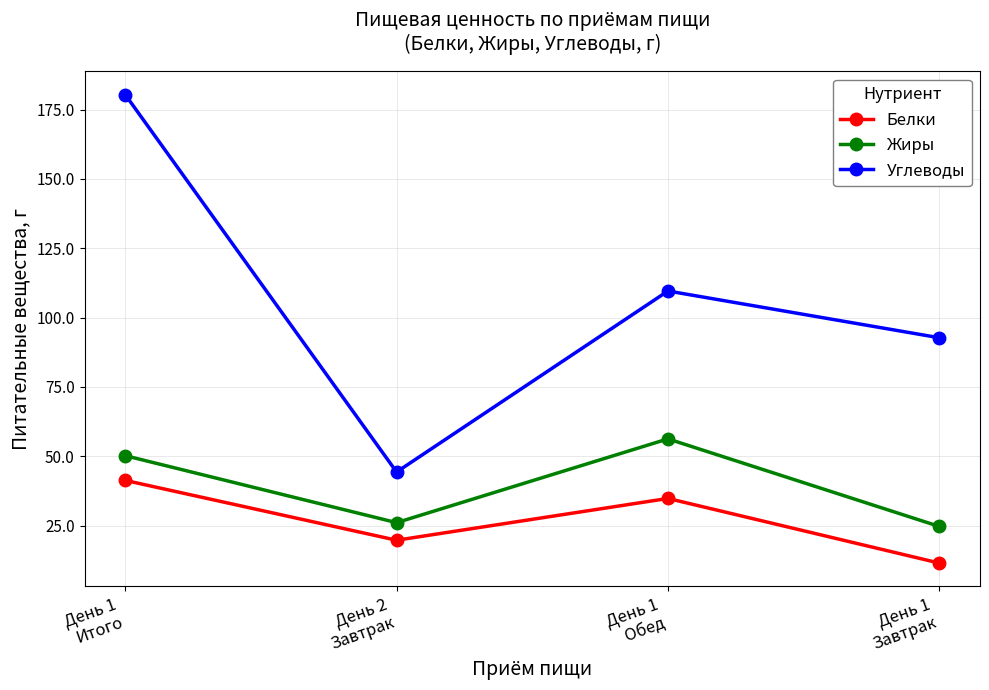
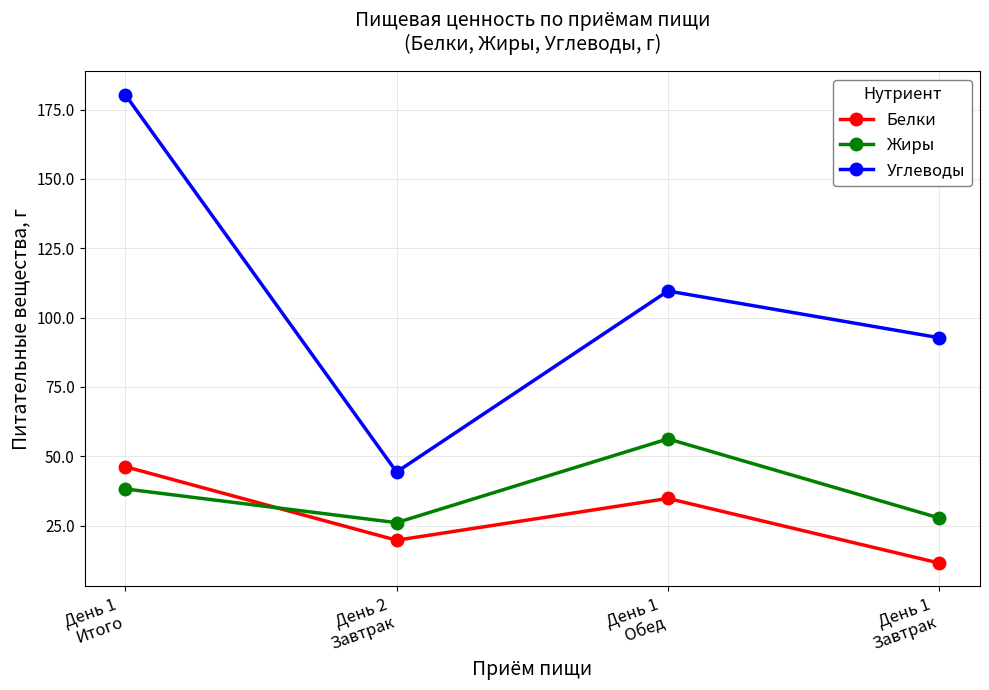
  {
    "Белки": {
-     "День 1 Итого": 41,
+     "День 1 Итого": 46,
      "День 2 Завтрак": 20,
      "День 1 Обед": 35,
      "День 1 Завтрак": 11
    },
    "Жиры": {
-     "День 1 Итого": 50,
+     "День 1 Итого": 38,
      "День 2 Завтрак": 26,
      "День 1 Обед": 56,
-     "День 1 Завтрак": 25
+     "День 1 Завтрак": 28
    },
    "Углеводы": {
      "День 1 Итого": 180,
      "День 2 Завтрак": 44,
      "День 1 Обед": 110,
      "День 1 Завтрак": 93
    }
  }
